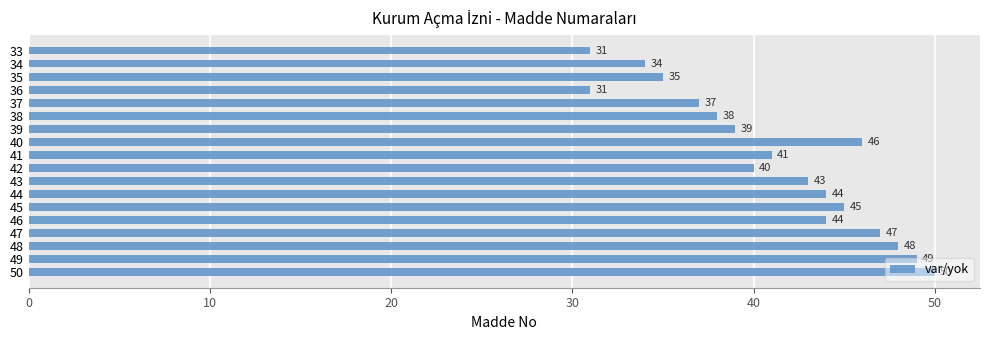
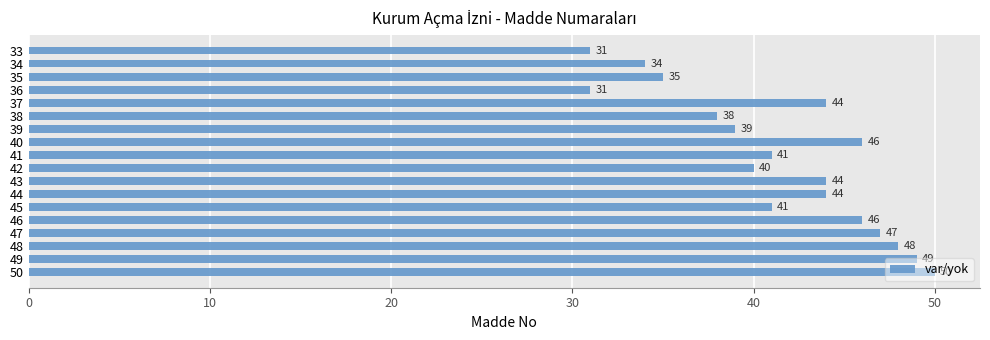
  {
    "33": 31,
    "34": 34,
    "35": 35,
    "36": 31,
-   "37": 37,
+   "37": 44,
    "38": 38,
    "39": 39,
    "40": 46,
    "41": 41,
    "42": 40,
-   "43": 43,
+   "43": 44,
    "44": 44,
-   "45": 45,
-   "46": 44,
+   "45": 41,
+   "46": 46,
    "47": 47,
    "48": 48
  }
